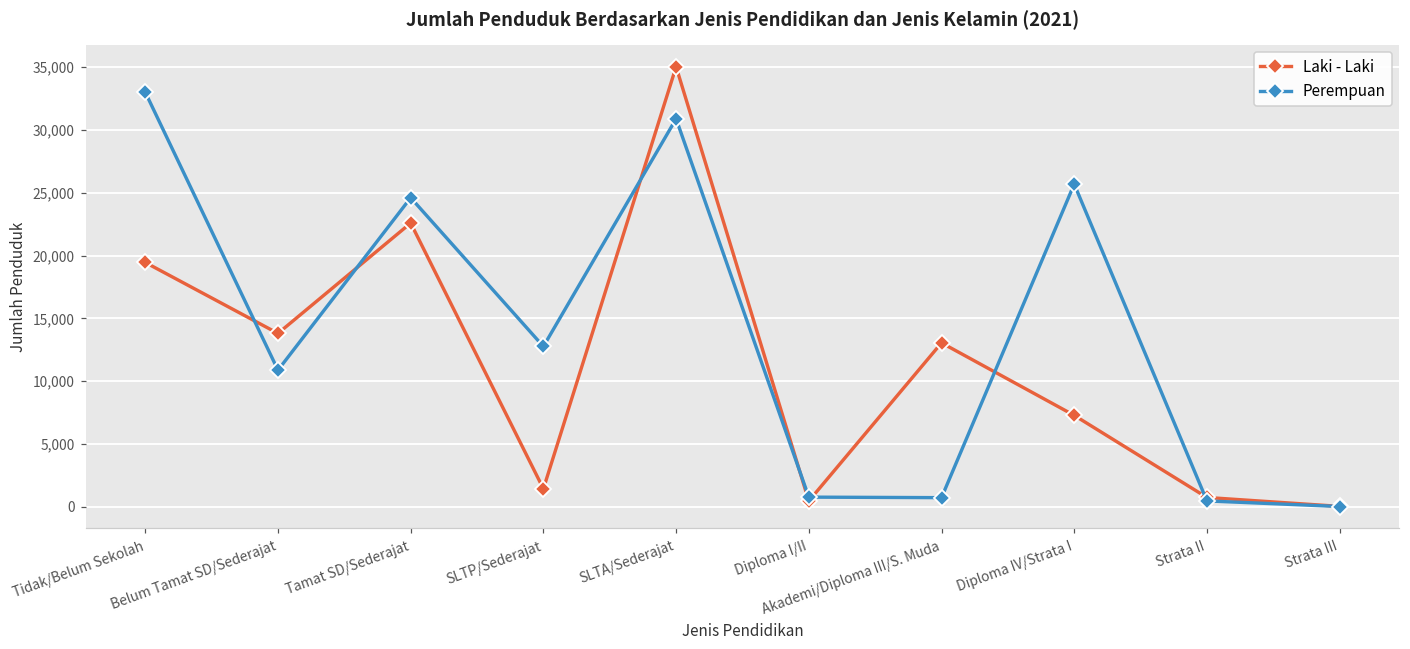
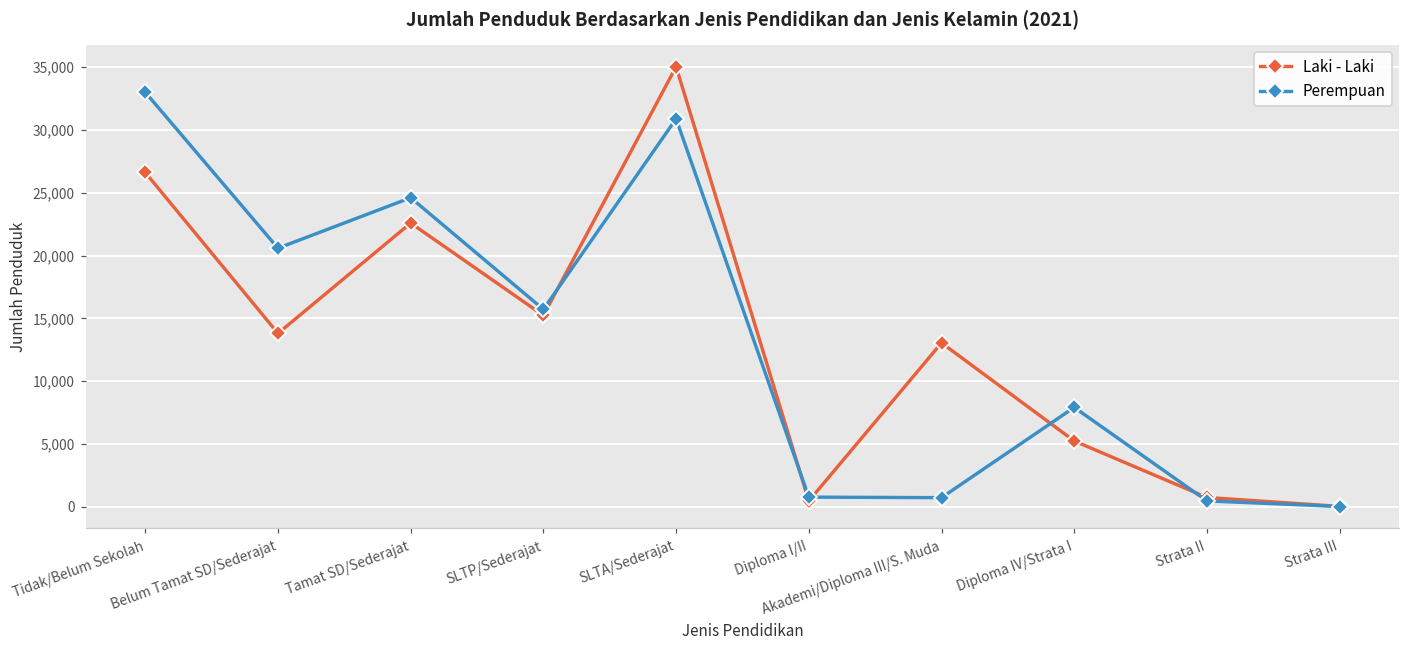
  {
    "Laki - Laki": {
-     "Tidak/Belum Sekolah": "19,400",
+     "Tidak/Belum Sekolah": "26,600",
      "Belum Tamat SD/Sederajat": "13,800",
      "Tamat SD/Sederajat": "22,600",
-     "SLTP/Sederajat": "1,400",
+     "SLTP/Sederajat": "15,200",
      "SLTA/Sederajat": "35,000",
      "Diploma I/II": "400",
      "Akademi/Diploma III/S. Muda": "13,000",
-     "Diploma IV/Strata I": "7,300",
+     "Diploma IV/Strata I": "5,200",
      "Strata II": "700"
    },
    "Perempuan": {
      "Tidak/Belum Sekolah": "33,000",
-     "Belum Tamat SD/Sederajat": "10,900",
+     "Belum Tamat SD/Sederajat": "20,600",
      "Tamat SD/Sederajat": "24,600",
-     "SLTP/Sederajat": "12,800",
+     "SLTP/Sederajat": "15,700",
      "SLTA/Sederajat": "30,900",
      "Diploma I/II": "800",
      "Akademi/Diploma III/S. Muda": "700",
-     "Diploma IV/Strata I": "25,700",
+     "Diploma IV/Strata I": "7,900",
      "Strata II": "500"
    }
  }
